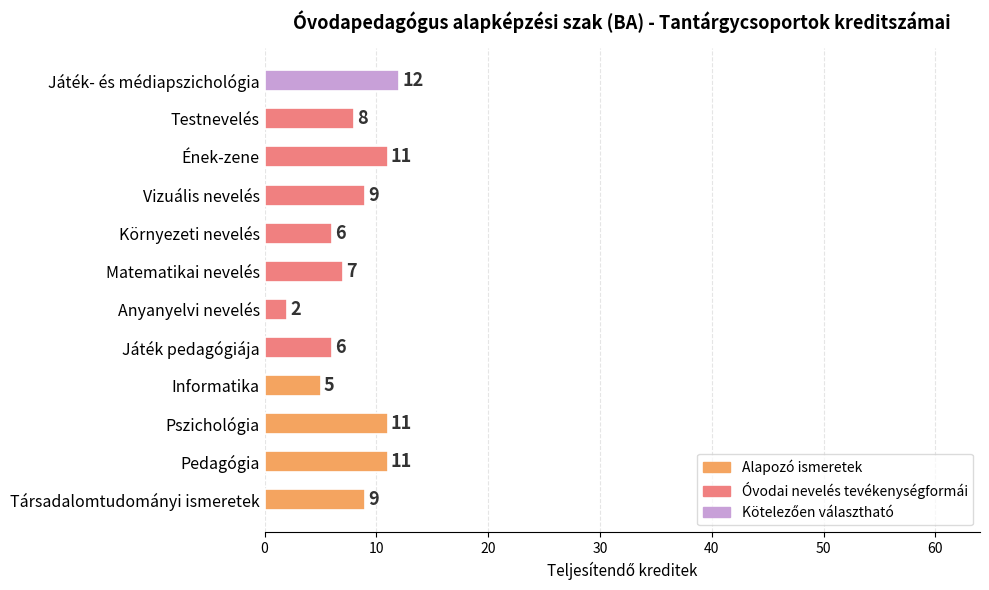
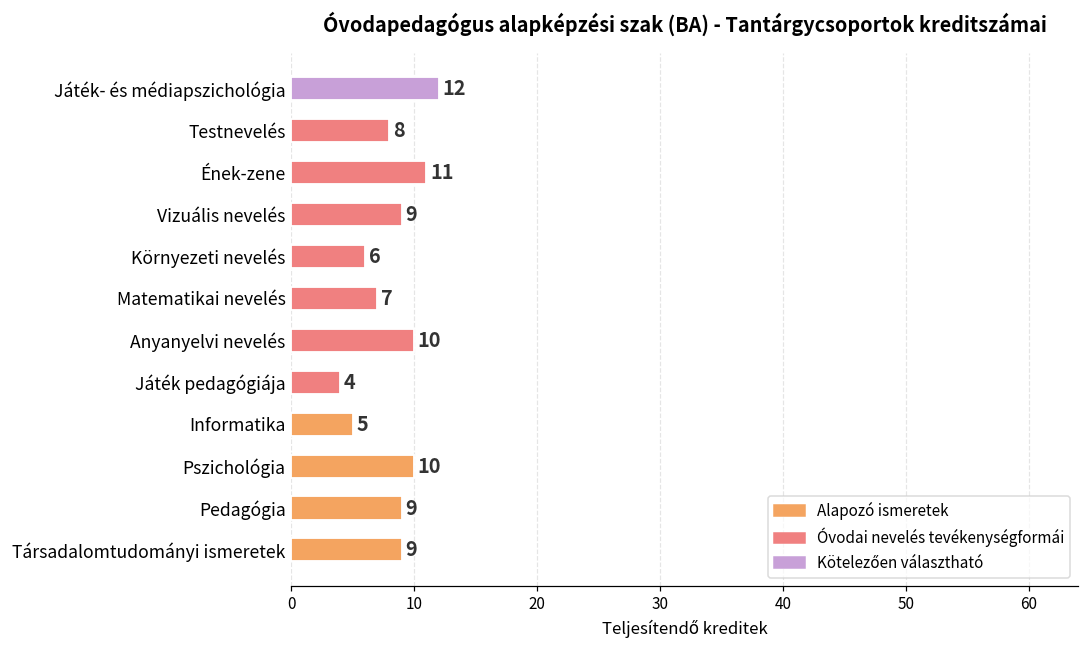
  {
    "Játék- és médiapszichológia": 12,
    "Testnevelés": 8,
    "Ének-zene": 11,
    "Vizuális nevelés": 9,
    "Környezeti nevelés": 6,
    "Matematikai nevelés": 7,
-   "Anyanyelvi nevelés": 2,
-   "Játék pedagógiája": 6,
+   "Anyanyelvi nevelés": 10,
+   "Játék pedagógiája": 4,
    "Informatika": 5,
-   "Pszichológia": 11,
-   "Pedagógia": 11,
+   "Pszichológia": 10,
+   "Pedagógia": 9,
    "Társadalomtudományi ismeretek": 9
  }
